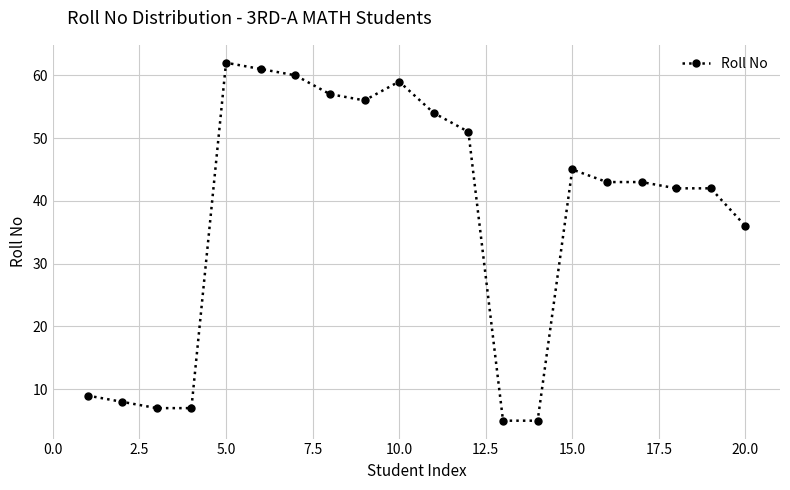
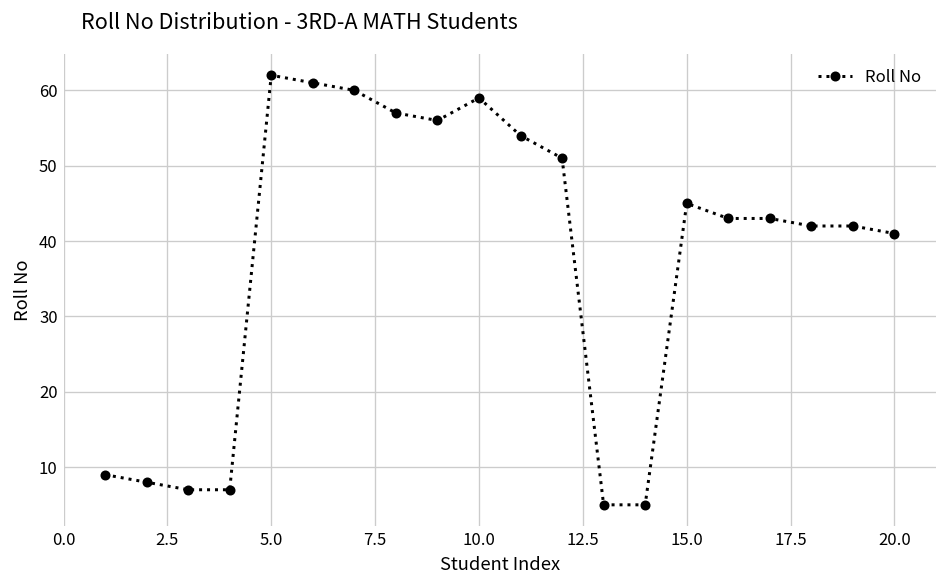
  {
    "5.0": 62,
    "10.0": 59,
    "15.0": 45,
-   "20.0": 36
+   "20.0": 41
  }
